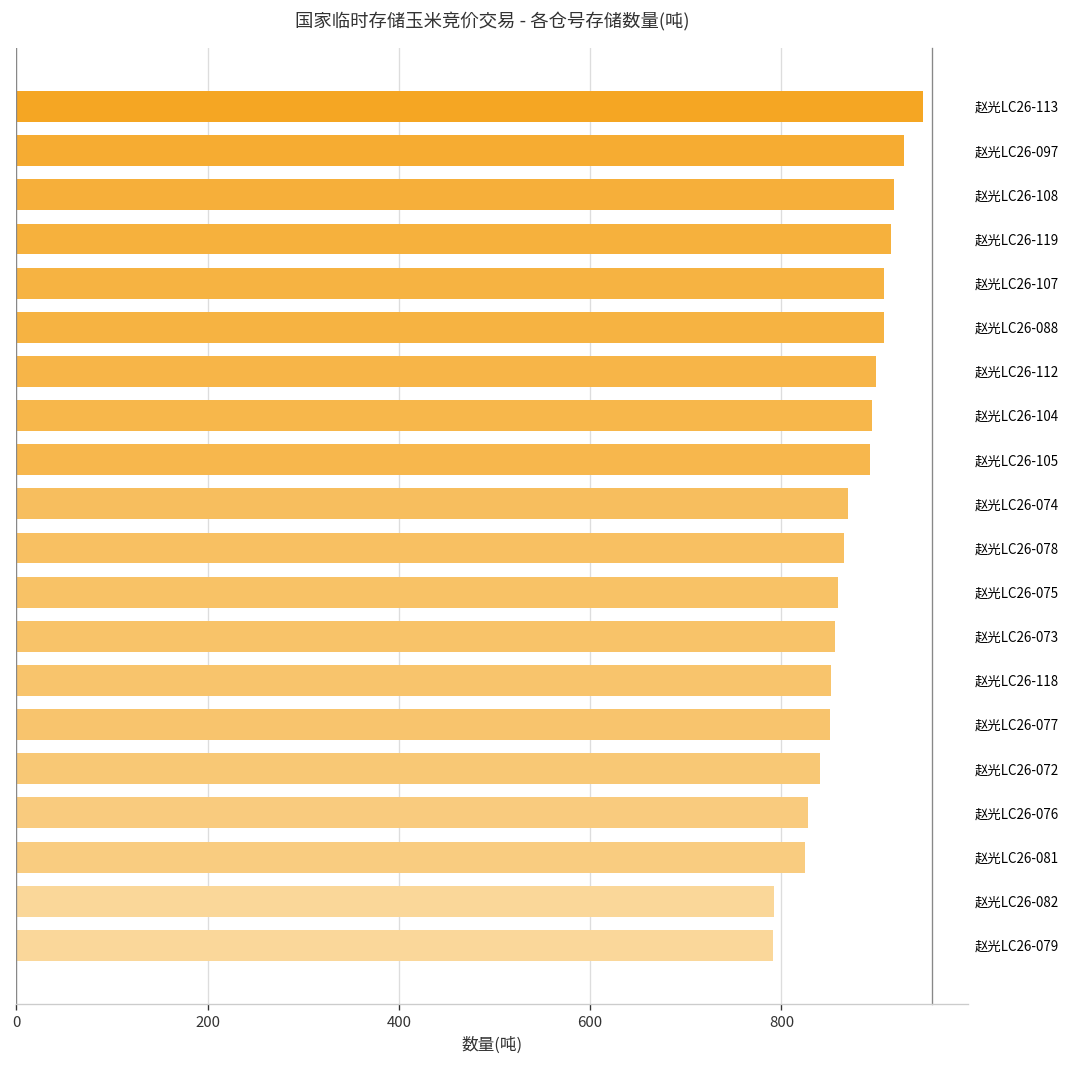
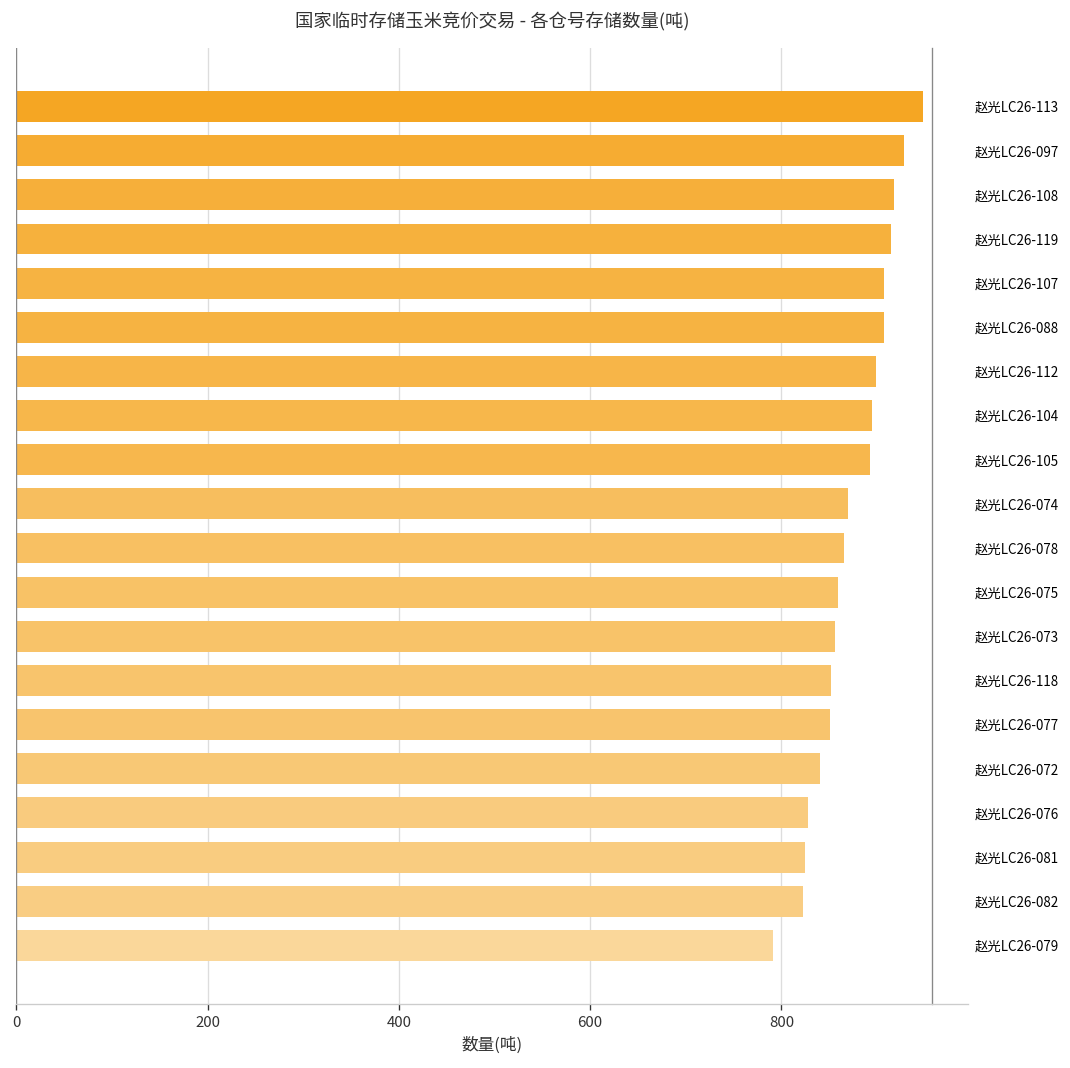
  {
    "赵光LC26-113": 950,
    "赵光LC26-097": 930,
    "赵光LC26-108": 920,
    "赵光LC26-119": 910,
    "赵光LC26-107": 910,
    "赵光LC26-088": 910,
    "赵光LC26-112": 900,
    "赵光LC26-104": 900,
    "赵光LC26-105": 890,
    "赵光LC26-074": 870,
    "赵光LC26-078": 870,
    "赵光LC26-075": 860,
    "赵光LC26-073": 860,
    "赵光LC26-118": 850,
    "赵光LC26-077": 850,
    "赵光LC26-072": 840,
    "赵光LC26-076": 830,
    "赵光LC26-081": 830,
-   "赵光LC26-082": 790,
+   "赵光LC26-082": 820,
    "赵光LC26-079": 790
  }
